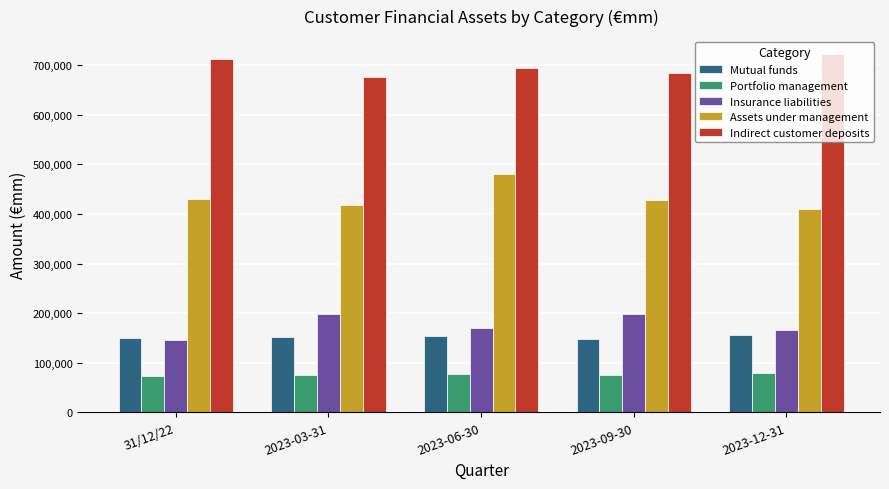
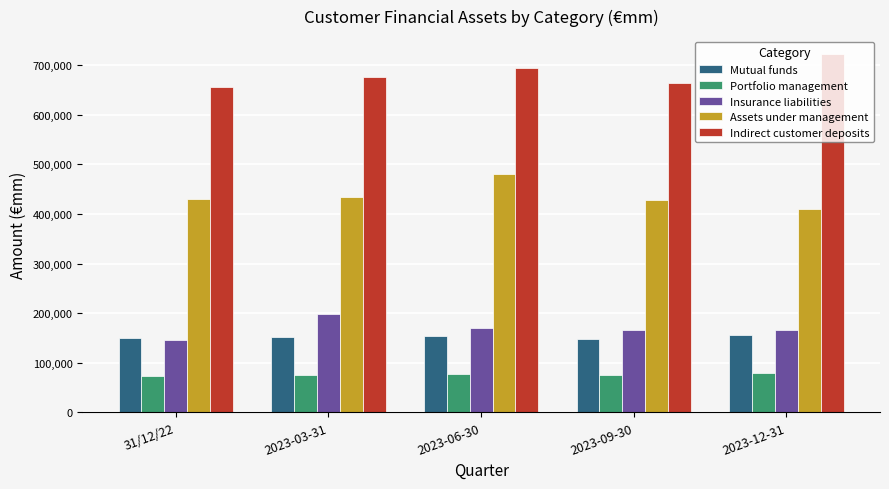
  {
    "Insurance liabilities": {
      "31/12/22": "150,000",
      "2023-03-31": "200,000",
      "2023-06-30": "170,000",
-     "2023-09-30": "200,000",
+     "2023-09-30": "170,000",
      "2023-12-31": "170,000"
    },
    "Assets under management": {
      "31/12/22": "430,000",
-     "2023-03-31": "420,000",
+     "2023-03-31": "430,000",
      "2023-06-30": "480,000",
      "2023-09-30": "430,000",
      "2023-12-31": "410,000"
    },
    "Indirect customer deposits": {
-     "31/12/22": "710,000",
+     "31/12/22": "660,000",
      "2023-03-31": "680,000",
      "2023-06-30": "690,000",
-     "2023-09-30": "680,000"
+     "2023-09-30": "660,000"
    }
  }
